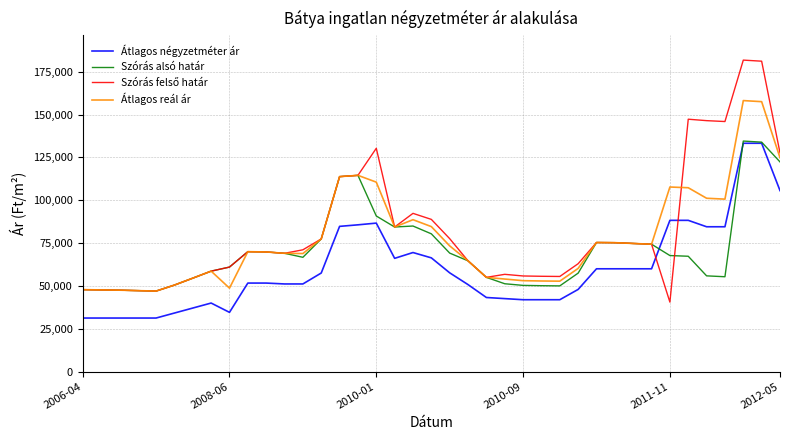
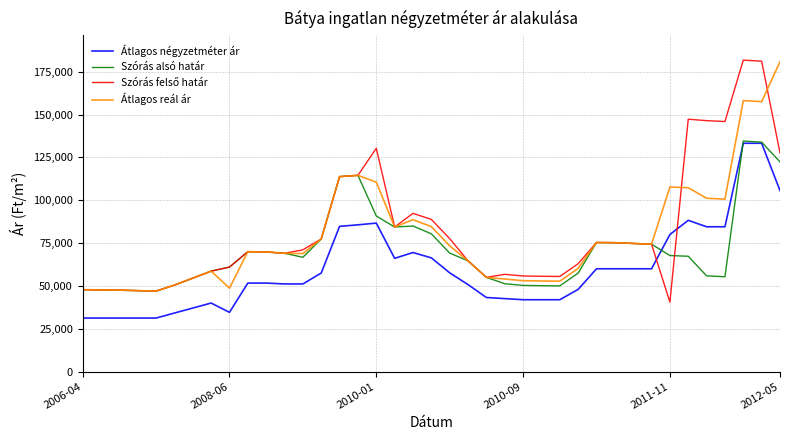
  {
    "Átlagos négyzetméter ár": {
      "2006-04": "31,000",
      "2008-06": "35,000",
      "2010-01": "87,000",
      "2010-09": "42,000",
-     "2011-11": "88,000",
+     "2011-11": "80,000",
      "2012-05": "106,000"
    },
    "Szórás alsó határ": {
      "2010-01": "91,000",
      "2010-09": "50,000",
      "2011-11": "68,000",
      "2012-05": "122,000"
    },
    "Szórás felső határ": {
      "2010-01": "130,000",
      "2010-09": "56,000",
      "2011-11": "41,000",
      "2012-05": "128,000"
    },
    "Átlagos reál ár": {
      "2008-06": "49,000",
      "2010-01": "111,000",
      "2010-09": "53,000",
      "2011-11": "108,000",
-     "2012-05": "125,000"
+     "2012-05": "181,000"
    }
  }
